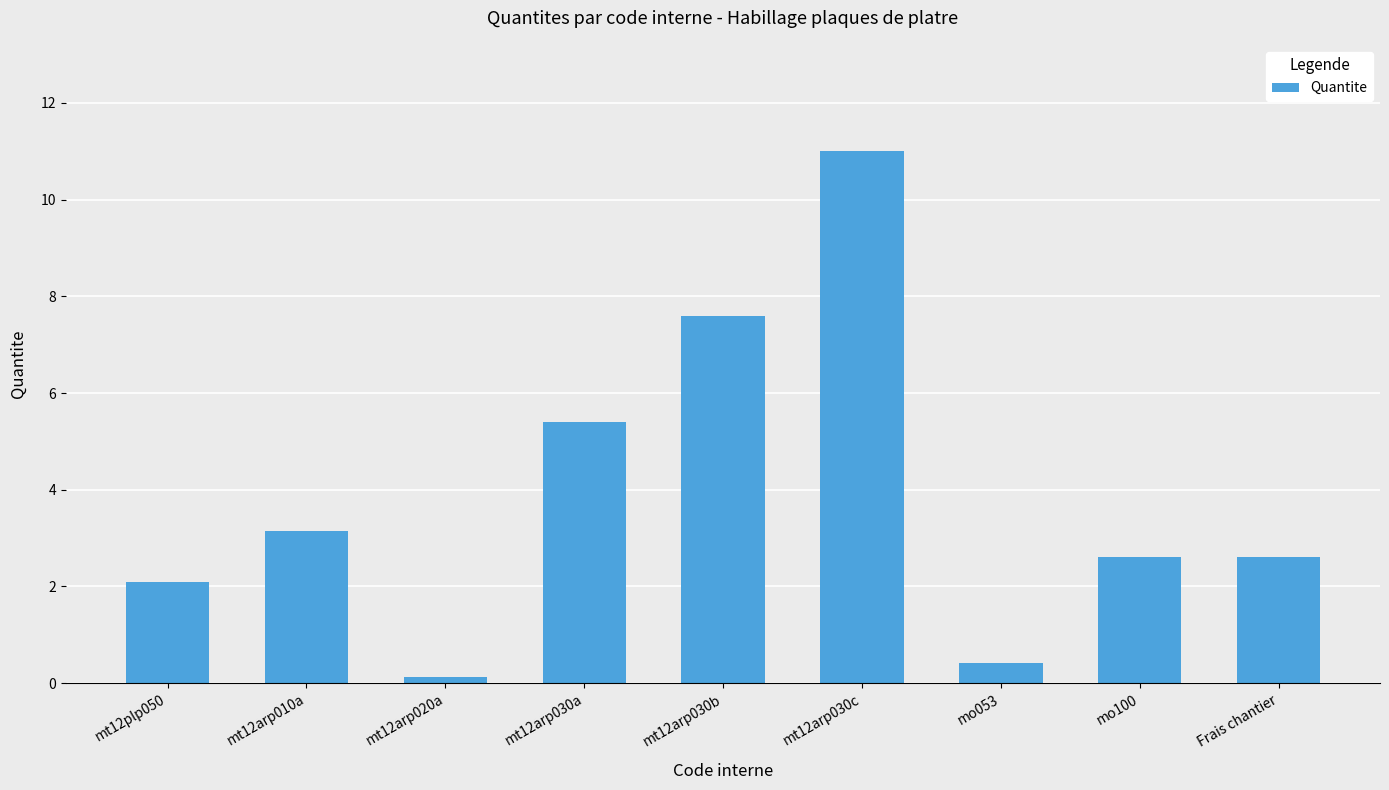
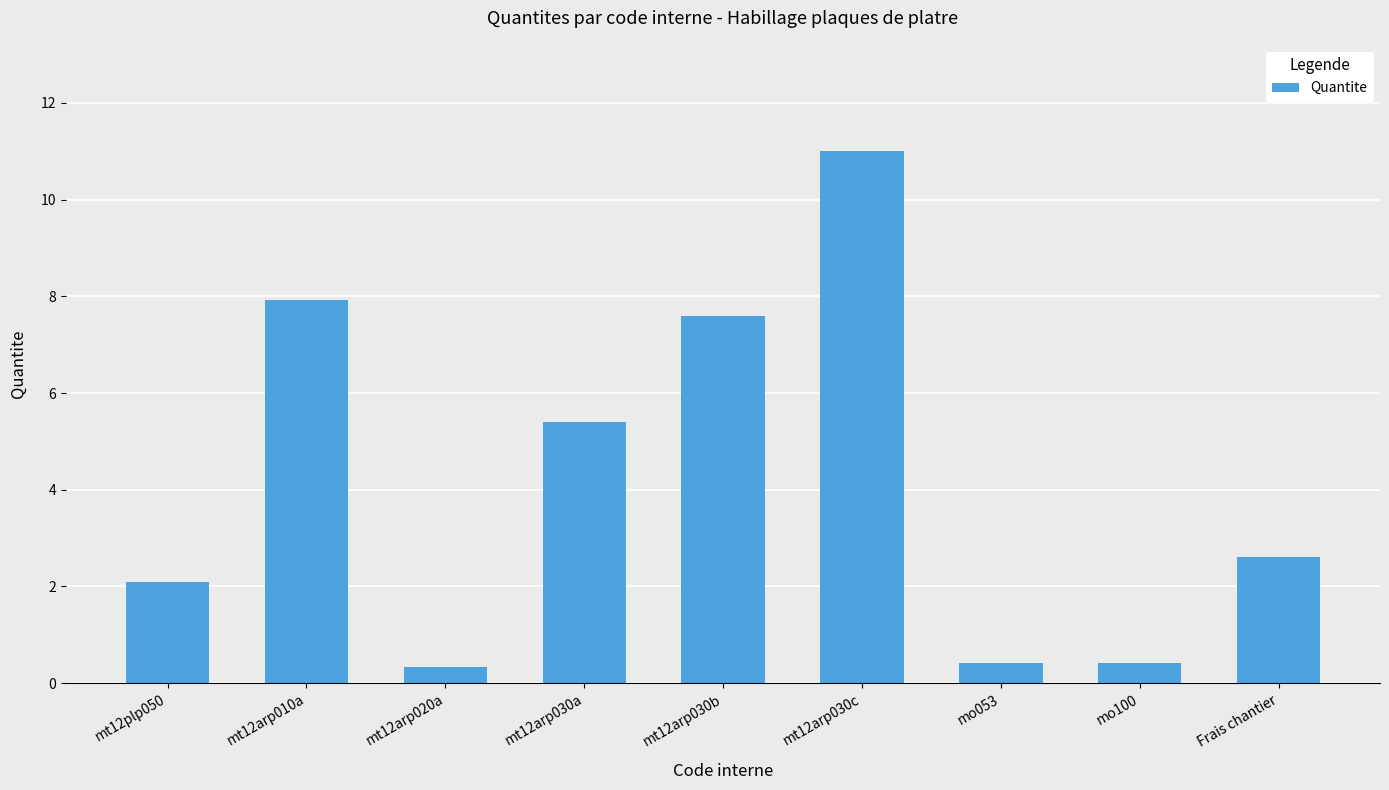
  {
    "mt12plp050": 2.1,
-   "mt12arp010a": 3.2,
-   "mt12arp020a": 0.1,
+   "mt12arp010a": 7.9,
+   "mt12arp020a": 0.3,
    "mt12arp030a": 5.4,
    "mt12arp030b": 7.6,
    "mt12arp030c": 11.0,
    "mo053": 0.4,
-   "mo100": 2.6,
+   "mo100": 0.4,
    "Frais chantier": 2.6
  }
